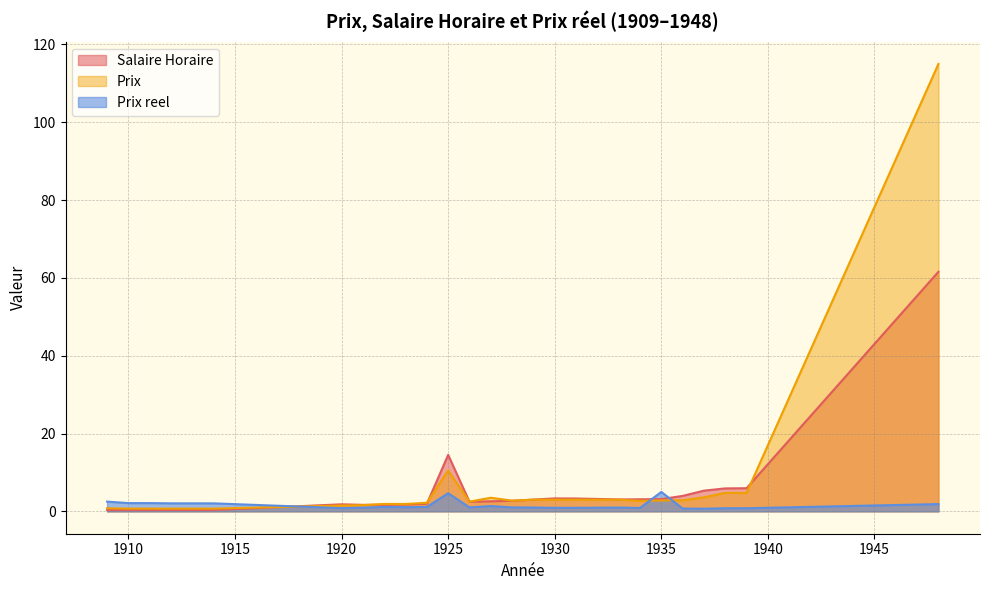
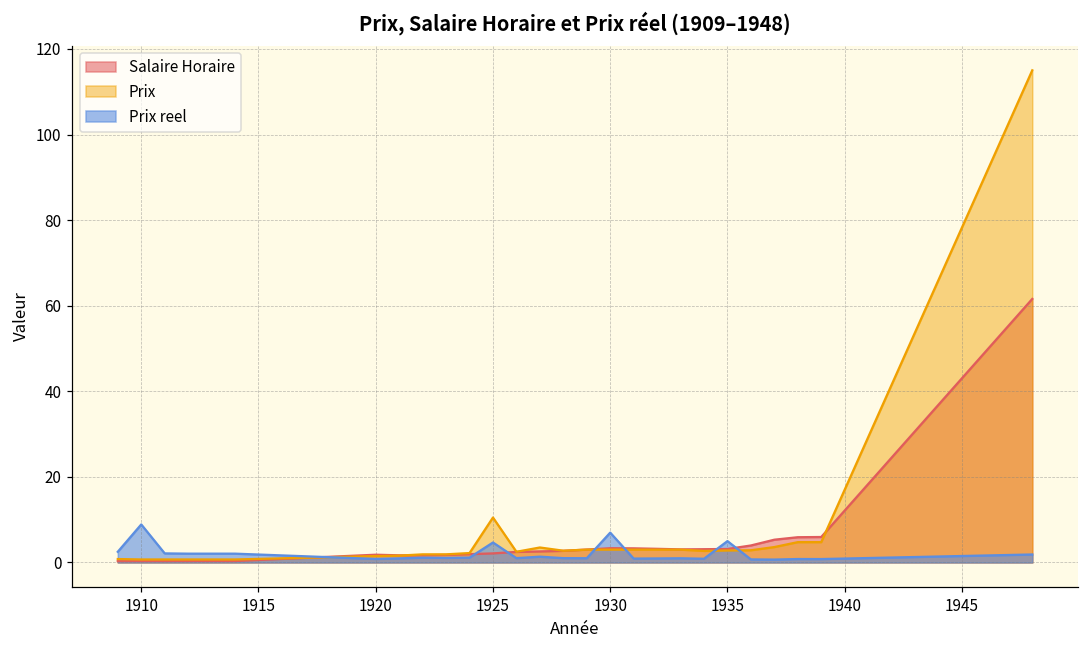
  {
    "Salaire Horaire": {
-     "1925": 15
+     "1925": 2
    },
    "Prix": {
      "1925": 11
    },
    "Prix reel": {
-     "1910": 2,
+     "1910": 9,
      "1920": 1,
      "1925": 5,
-     "1930": 1,
+     "1930": 7,
      "1935": 5
    }
  }
